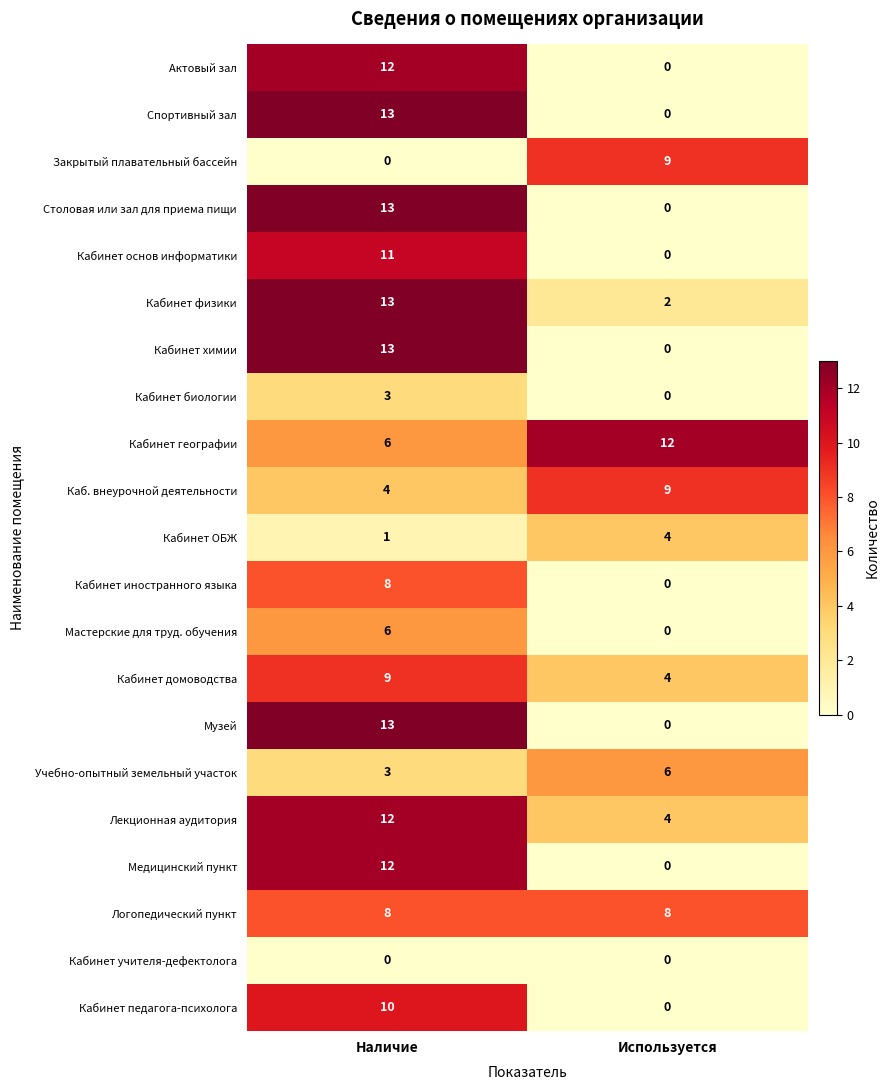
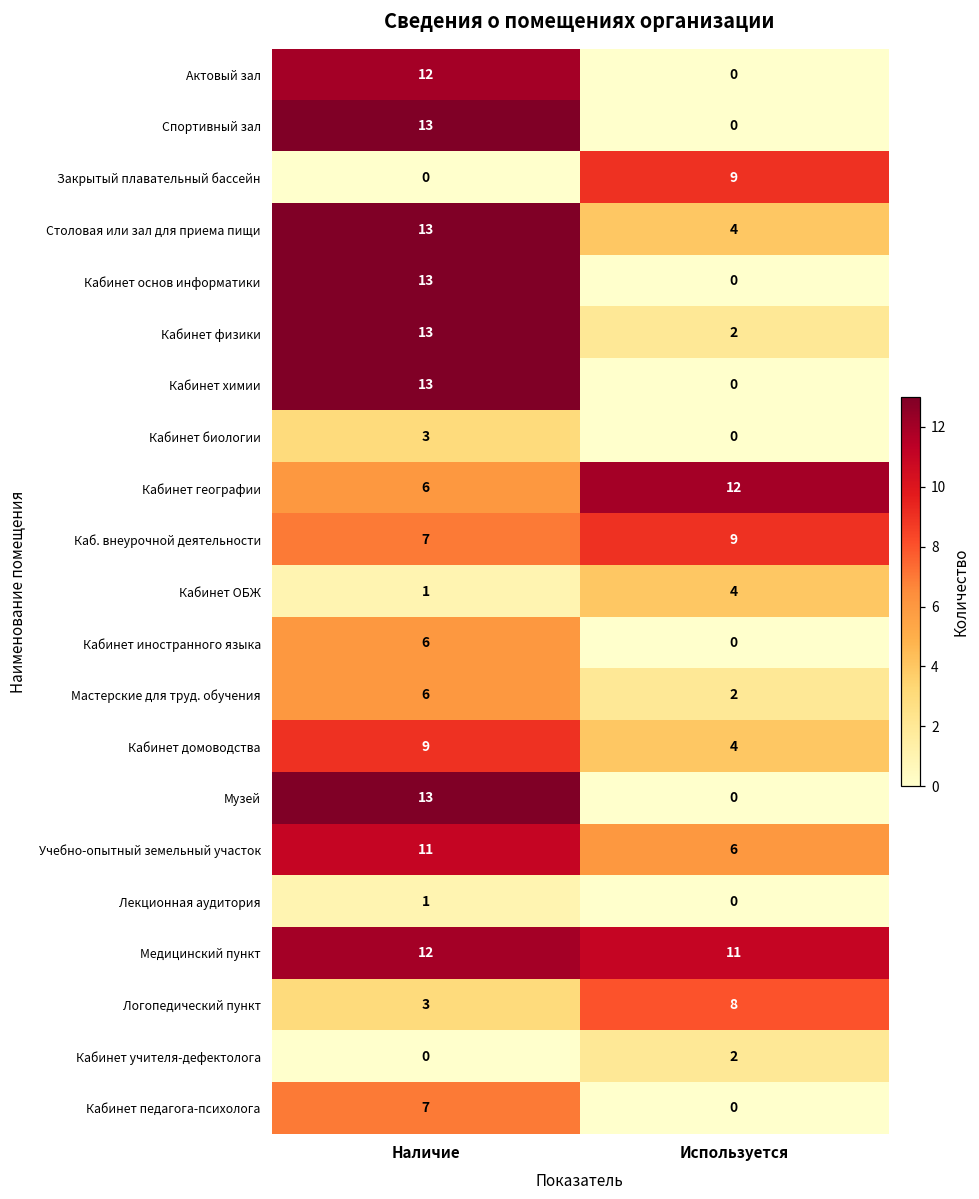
  {
    "Актовый зал": {
      "Наличие": 12,
      "Используется": 0
    },
    "Спортивный зал": {
      "Наличие": 13,
      "Используется": 0
    },
    "Закрытый плавательный бассейн": {
      "Наличие": 0,
      "Используется": 9
    },
    "Столовая или зал для приема пищи": {
      "Наличие": 13,
-     "Используется": 0
+     "Используется": 4
    },
    "Кабинет основ информатики": {
-     "Наличие": 11,
+     "Наличие": 13,
      "Используется": 0
    },
    "Кабинет физики": {
      "Наличие": 13,
      "Используется": 2
    },
    "Кабинет химии": {
      "Наличие": 13,
      "Используется": 0
    },
    "Кабинет биологии": {
      "Наличие": 3,
      "Используется": 0
    },
    "Кабинет географии": {
      "Наличие": 6,
      "Используется": 12
    },
    "Каб. внеурочной деятельности": {
-     "Наличие": 4,
+     "Наличие": 7,
      "Используется": 9
    },
    "Кабинет ОБЖ": {
      "Наличие": 1,
      "Используется": 4
    },
    "Кабинет иностранного языка": {
-     "Наличие": 8,
+     "Наличие": 6,
      "Используется": 0
    },
    "Мастерские для труд. обучения": {
      "Наличие": 6,
-     "Используется": 0
+     "Используется": 2
    },
    "Кабинет домоводства": {
      "Наличие": 9,
      "Используется": 4
    },
    "Музей": {
      "Наличие": 13,
      "Используется": 0
    },
    "Учебно-опытный земельный участок": {
-     "Наличие": 3,
+     "Наличие": 11,
      "Используется": 6
    },
    "Лекционная аудитория": {
-     "Наличие": 12,
-     "Используется": 4
+     "Наличие": 1,
+     "Используется": 0
    },
    "Медицинский пункт": {
      "Наличие": 12,
-     "Используется": 0
+     "Используется": 11
    },
    "Логопедический пункт": {
-     "Наличие": 8,
+     "Наличие": 3,
      "Используется": 8
    },
    "Кабинет учителя-дефектолога": {
      "Наличие": 0,
-     "Используется": 0
+     "Используется": 2
    },
    "Кабинет педагога-психолога": {
-     "Наличие": 10,
+     "Наличие": 7,
      "Используется": 0
    }
  }
